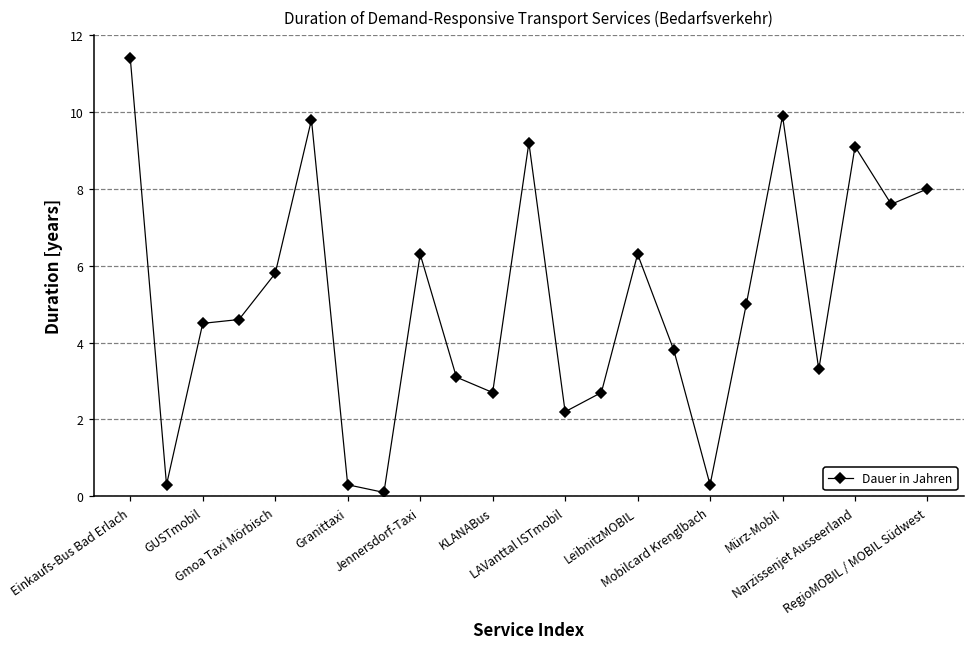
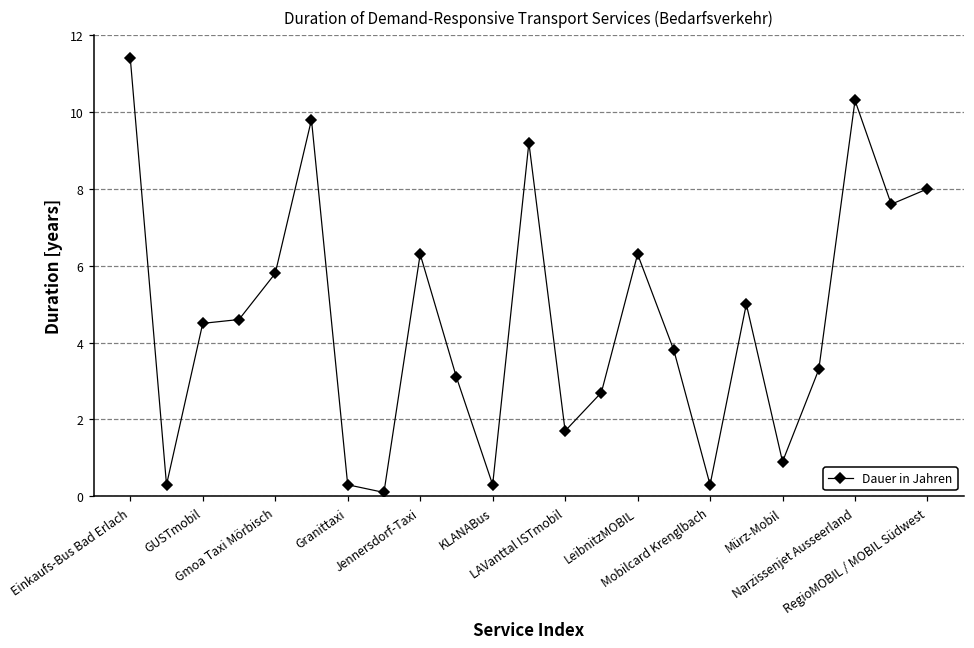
  {
    "Einkaufs-Bus Bad Erlach": 11.4,
    "GUSTmobil": 4.5,
    "Gmoa Taxi Mörbisch": 5.8,
    "Granittaxi": 0.3,
    "Jennersdorf-Taxi": 6.3,
-   "KLANABus": 2.7,
-   "LAVanttal ISTmobil": 2.2,
+   "KLANABus": 0.3,
+   "LAVanttal ISTmobil": 1.7,
    "LeibnitzMOBIL": 6.3,
    "Mobilcard Krenglbach": 0.3,
-   "Mürz-Mobil": 9.9,
-   "Narzissenjet Ausseerland": 9.1,
+   "Mürz-Mobil": 0.9,
+   "Narzissenjet Ausseerland": 10.3,
    "RegioMOBIL / MOBIL Südwest": 8.0
  }
